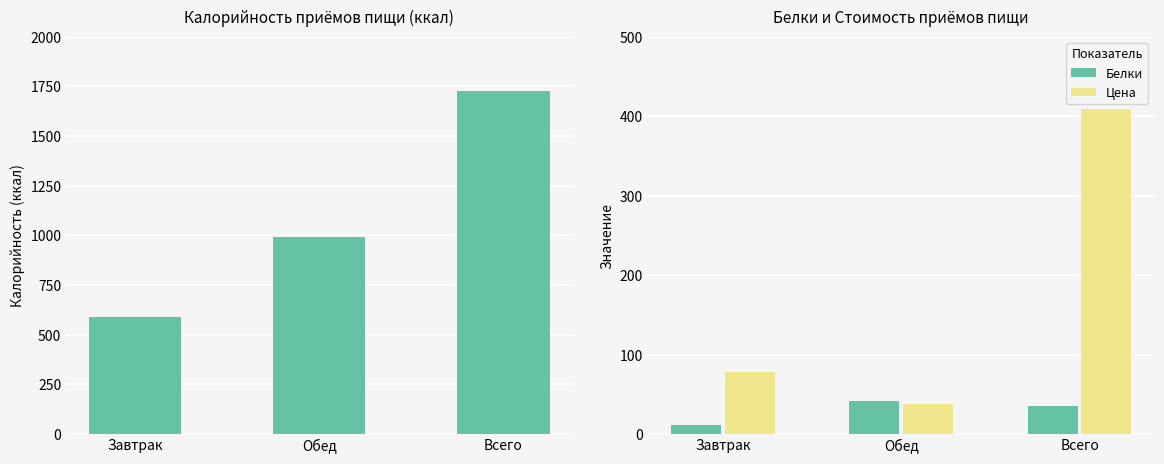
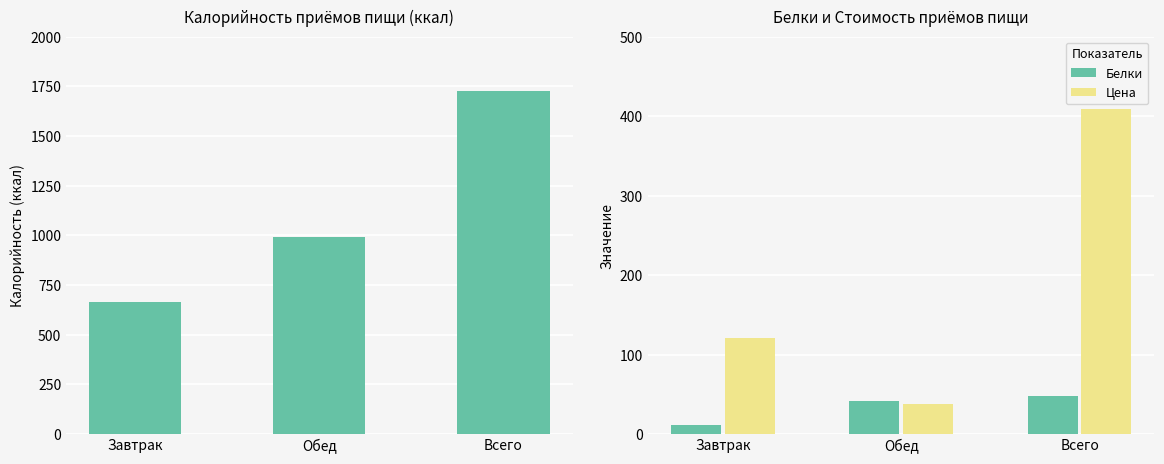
  {
    "Калорийность приёмов пищи (ккал)": {
-     "Завтрак": 590,
+     "Завтрак": 660,
      "Обед": 990,
      "Всего": 1730
    },
    "Белки и Стоимость приёмов пищи": {
      "Белки": {
        "Завтрак": 10,
        "Обед": 40,
-       "Всего": 30
+       "Всего": 50
      },
      "Цена": {
-       "Завтрак": 80,
+       "Завтрак": 120,
        "Обед": 40,
        "Всего": 410
      }
    }
  }
